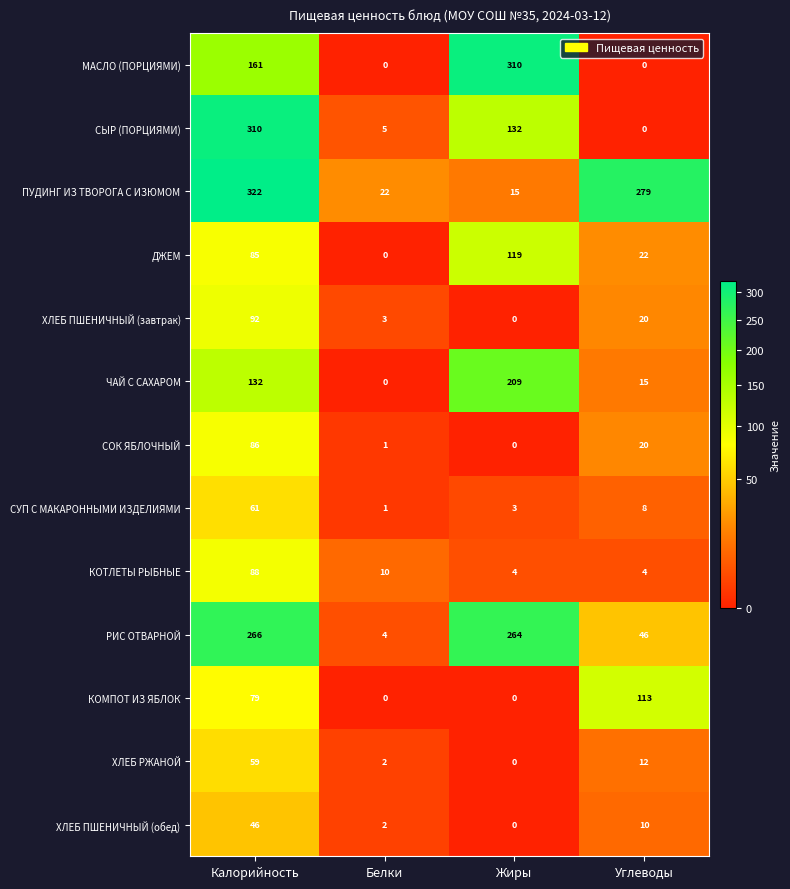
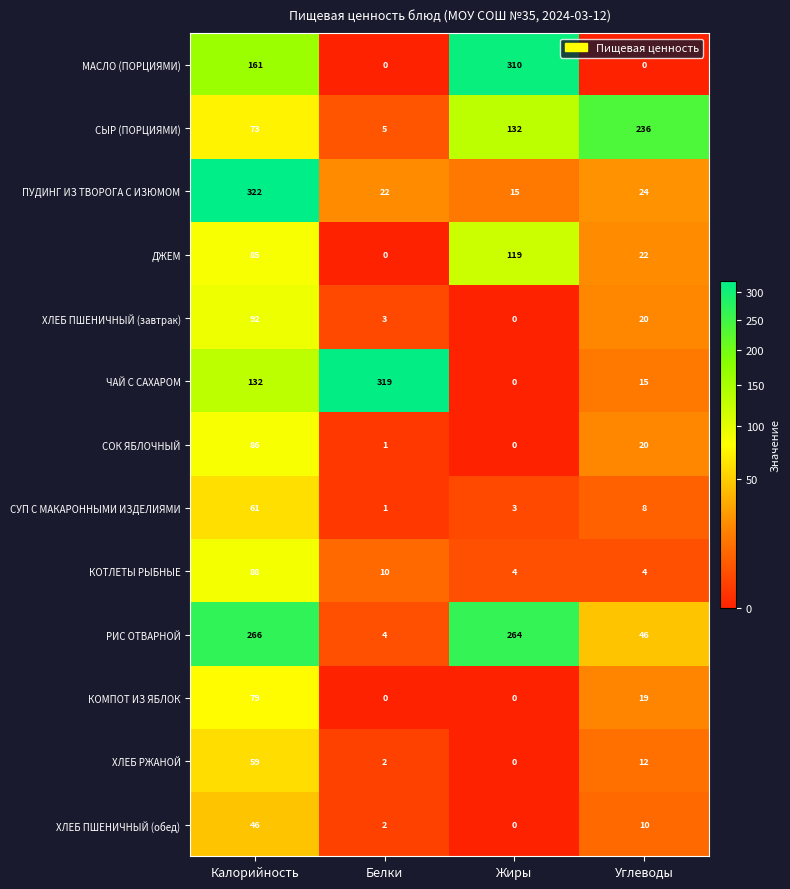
  {
    "МАСЛО (ПОРЦИЯМИ)": {
      "Калорийность": 161,
      "Белки": 0,
      "Жиры": 310,
      "Углеводы": 0
    },
    "СЫР (ПОРЦИЯМИ)": {
-     "Калорийность": 310,
+     "Калорийность": 73,
      "Белки": 5,
      "Жиры": 132,
-     "Углеводы": 0
+     "Углеводы": 236
    },
    "ПУДИНГ ИЗ ТВОРОГА С ИЗЮМОМ": {
      "Калорийность": 322,
      "Белки": 22,
      "Жиры": 15,
-     "Углеводы": 279
+     "Углеводы": 24
    },
    "ДЖЕМ": {
      "Калорийность": 85,
      "Белки": 0,
      "Жиры": 119,
      "Углеводы": 22
    },
    "ХЛЕБ ПШЕНИЧНЫЙ (завтрак)": {
      "Калорийность": 92,
      "Белки": 3,
      "Жиры": 0,
      "Углеводы": 20
    },
    "ЧАЙ С САХАРОМ": {
      "Калорийность": 132,
-     "Белки": 0,
-     "Жиры": 209,
+     "Белки": 319,
+     "Жиры": 0,
      "Углеводы": 15
    },
    "СОК ЯБЛОЧНЫЙ": {
      "Калорийность": 86,
      "Белки": 1,
      "Жиры": 0,
      "Углеводы": 20
    },
    "СУП С МАКАРОННЫМИ ИЗДЕЛИЯМИ": {
      "Калорийность": 61,
      "Белки": 1,
      "Жиры": 3,
      "Углеводы": 8
    },
    "КОТЛЕТЫ РЫБНЫЕ": {
      "Калорийность": 88,
      "Белки": 10,
      "Жиры": 4,
      "Углеводы": 4
    },
    "РИС ОТВАРНОЙ": {
      "Калорийность": 266,
      "Белки": 4,
      "Жиры": 264,
      "Углеводы": 46
    },
    "КОМПОТ ИЗ ЯБЛОК": {
      "Калорийность": 79,
      "Белки": 0,
      "Жиры": 0,
-     "Углеводы": 113
+     "Углеводы": 19
    },
    "ХЛЕБ РЖАНОЙ": {
      "Калорийность": 59,
      "Белки": 2,
      "Жиры": 0,
      "Углеводы": 12
    },
    "ХЛЕБ ПШЕНИЧНЫЙ (обед)": {
      "Калорийность": 46,
      "Белки": 2,
      "Жиры": 0,
      "Углеводы": 10
    }
  }
